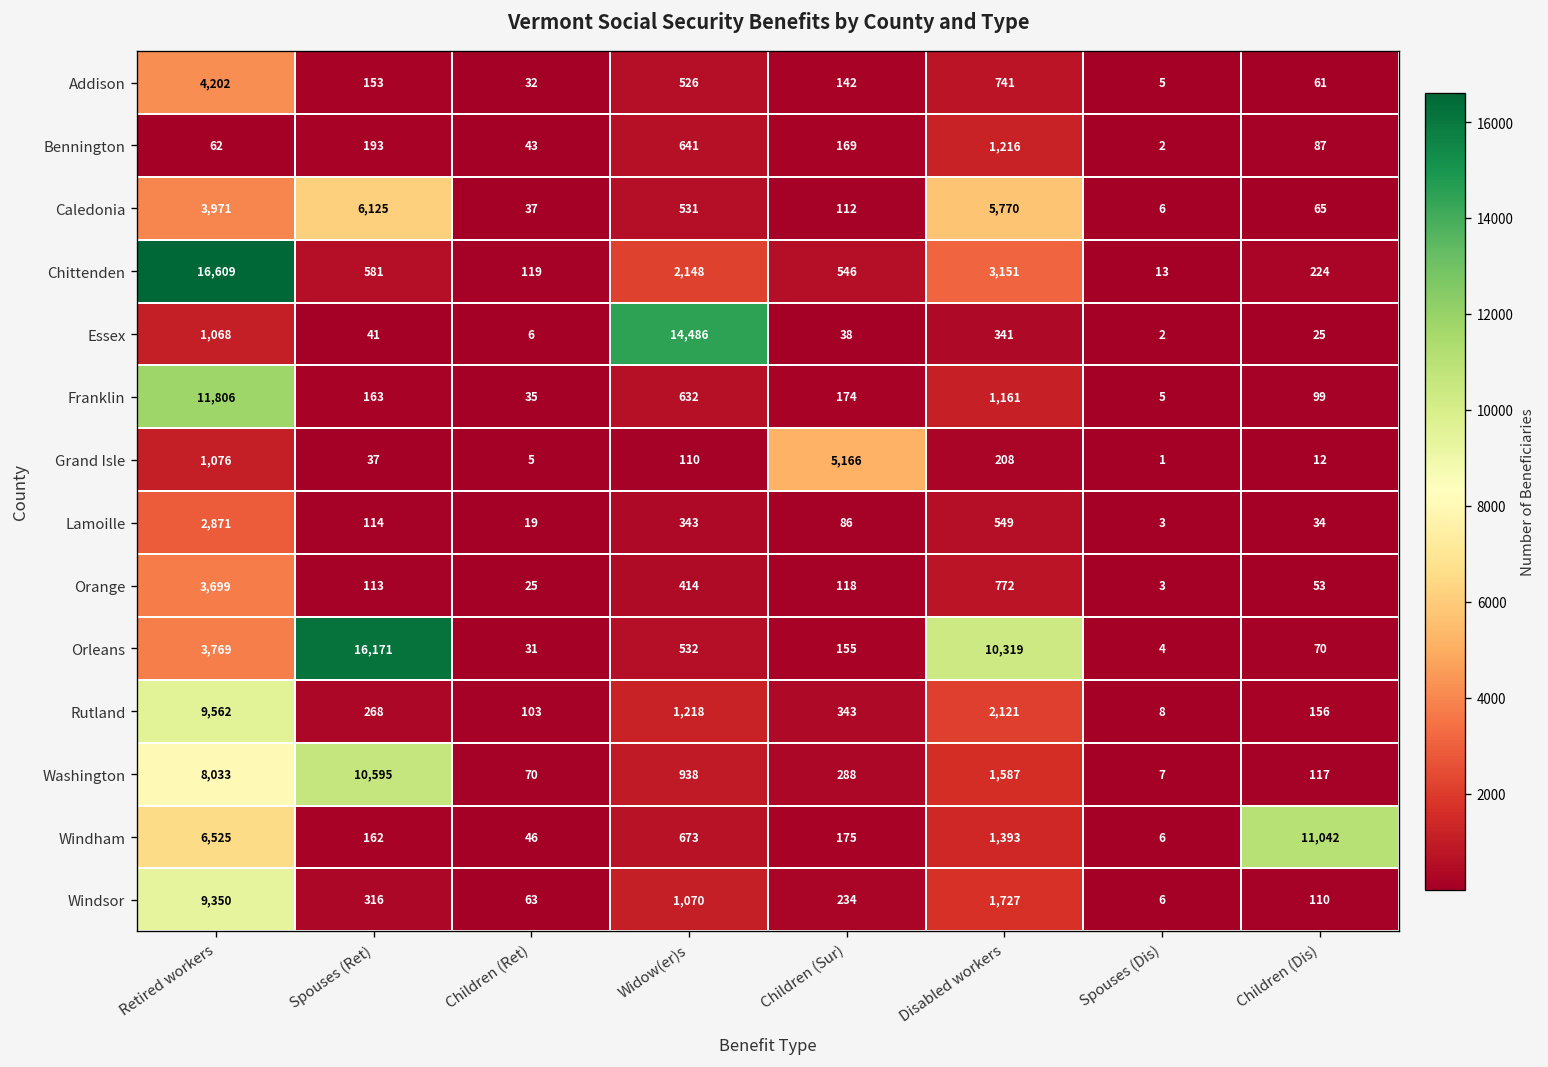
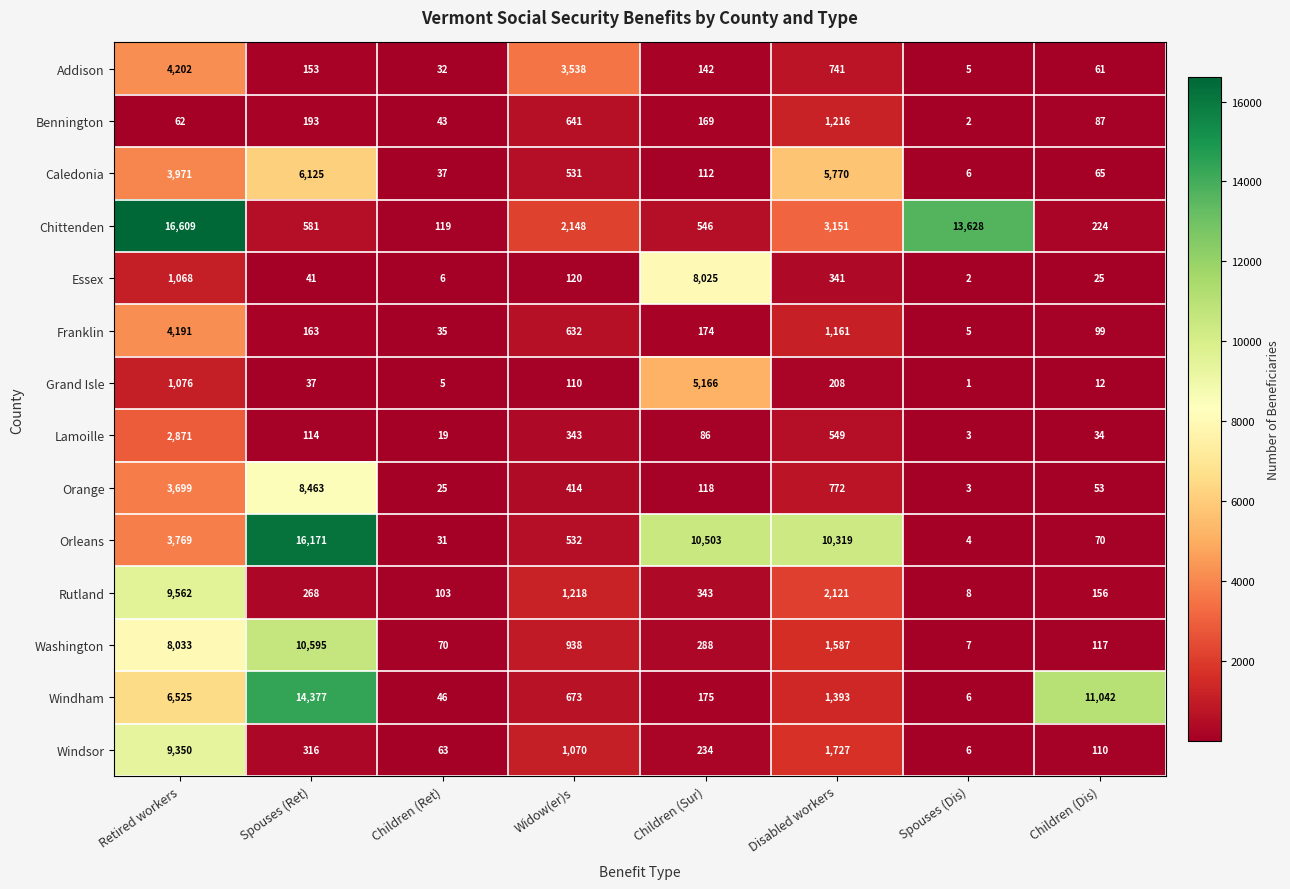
  {
    "Addison": {
      "Retired workers": "4,202",
      "Spouses (Ret)": "153",
      "Children (Ret)": "32",
-     "Widow(er)s": "526",
+     "Widow(er)s": "3,538",
      "Children (Sur)": "142",
      "Disabled workers": "741",
      "Spouses (Dis)": "5",
      "Children (Dis)": "61"
    },
    "Bennington": {
      "Retired workers": "62",
      "Spouses (Ret)": "193",
      "Children (Ret)": "43",
      "Widow(er)s": "641",
      "Children (Sur)": "169",
      "Disabled workers": "1,216",
      "Spouses (Dis)": "2",
      "Children (Dis)": "87"
    },
    "Caledonia": {
      "Retired workers": "3,971",
      "Spouses (Ret)": "6,125",
      "Children (Ret)": "37",
      "Widow(er)s": "531",
      "Children (Sur)": "112",
      "Disabled workers": "5,770",
      "Spouses (Dis)": "6",
      "Children (Dis)": "65"
    },
    "Chittenden": {
      "Retired workers": "16,609",
      "Spouses (Ret)": "581",
      "Children (Ret)": "119",
      "Widow(er)s": "2,148",
      "Children (Sur)": "546",
      "Disabled workers": "3,151",
-     "Spouses (Dis)": "13",
+     "Spouses (Dis)": "13,628",
      "Children (Dis)": "224"
    },
    "Essex": {
      "Retired workers": "1,068",
      "Spouses (Ret)": "41",
      "Children (Ret)": "6",
-     "Widow(er)s": "14,486",
-     "Children (Sur)": "38",
+     "Widow(er)s": "120",
+     "Children (Sur)": "8,025",
      "Disabled workers": "341",
      "Spouses (Dis)": "2",
      "Children (Dis)": "25"
    },
    "Franklin": {
-     "Retired workers": "11,806",
+     "Retired workers": "4,191",
      "Spouses (Ret)": "163",
      "Children (Ret)": "35",
      "Widow(er)s": "632",
      "Children (Sur)": "174",
      "Disabled workers": "1,161",
      "Spouses (Dis)": "5",
      "Children (Dis)": "99"
    },
    "Grand Isle": {
      "Retired workers": "1,076",
      "Spouses (Ret)": "37",
      "Children (Ret)": "5",
      "Widow(er)s": "110",
      "Children (Sur)": "5,166",
      "Disabled workers": "208",
      "Spouses (Dis)": "1",
      "Children (Dis)": "12"
    },
    "Lamoille": {
      "Retired workers": "2,871",
      "Spouses (Ret)": "114",
      "Children (Ret)": "19",
      "Widow(er)s": "343",
      "Children (Sur)": "86",
      "Disabled workers": "549",
      "Spouses (Dis)": "3",
      "Children (Dis)": "34"
    },
    "Orange": {
      "Retired workers": "3,699",
-     "Spouses (Ret)": "113",
+     "Spouses (Ret)": "8,463",
      "Children (Ret)": "25",
      "Widow(er)s": "414",
      "Children (Sur)": "118",
      "Disabled workers": "772",
      "Spouses (Dis)": "3",
      "Children (Dis)": "53"
    },
    "Orleans": {
      "Retired workers": "3,769",
      "Spouses (Ret)": "16,171",
      "Children (Ret)": "31",
      "Widow(er)s": "532",
-     "Children (Sur)": "155",
+     "Children (Sur)": "10,503",
      "Disabled workers": "10,319",
      "Spouses (Dis)": "4",
      "Children (Dis)": "70"
    },
    "Rutland": {
      "Retired workers": "9,562",
      "Spouses (Ret)": "268",
      "Children (Ret)": "103",
      "Widow(er)s": "1,218",
      "Children (Sur)": "343",
      "Disabled workers": "2,121",
      "Spouses (Dis)": "8",
      "Children (Dis)": "156"
    },
    "Washington": {
      "Retired workers": "8,033",
      "Spouses (Ret)": "10,595",
      "Children (Ret)": "70",
      "Widow(er)s": "938",
      "Children (Sur)": "288",
      "Disabled workers": "1,587",
      "Spouses (Dis)": "7",
      "Children (Dis)": "117"
    },
    "Windham": {
      "Retired workers": "6,525",
-     "Spouses (Ret)": "162",
+     "Spouses (Ret)": "14,377",
      "Children (Ret)": "46",
      "Widow(er)s": "673",
      "Children (Sur)": "175",
      "Disabled workers": "1,393",
      "Spouses (Dis)": "6",
      "Children (Dis)": "11,042"
    },
    "Windsor": {
      "Retired workers": "9,350",
      "Spouses (Ret)": "316",
      "Children (Ret)": "63",
      "Widow(er)s": "1,070",
      "Children (Sur)": "234",
      "Disabled workers": "1,727",
      "Spouses (Dis)": "6",
      "Children (Dis)": "110"
    }
  }
